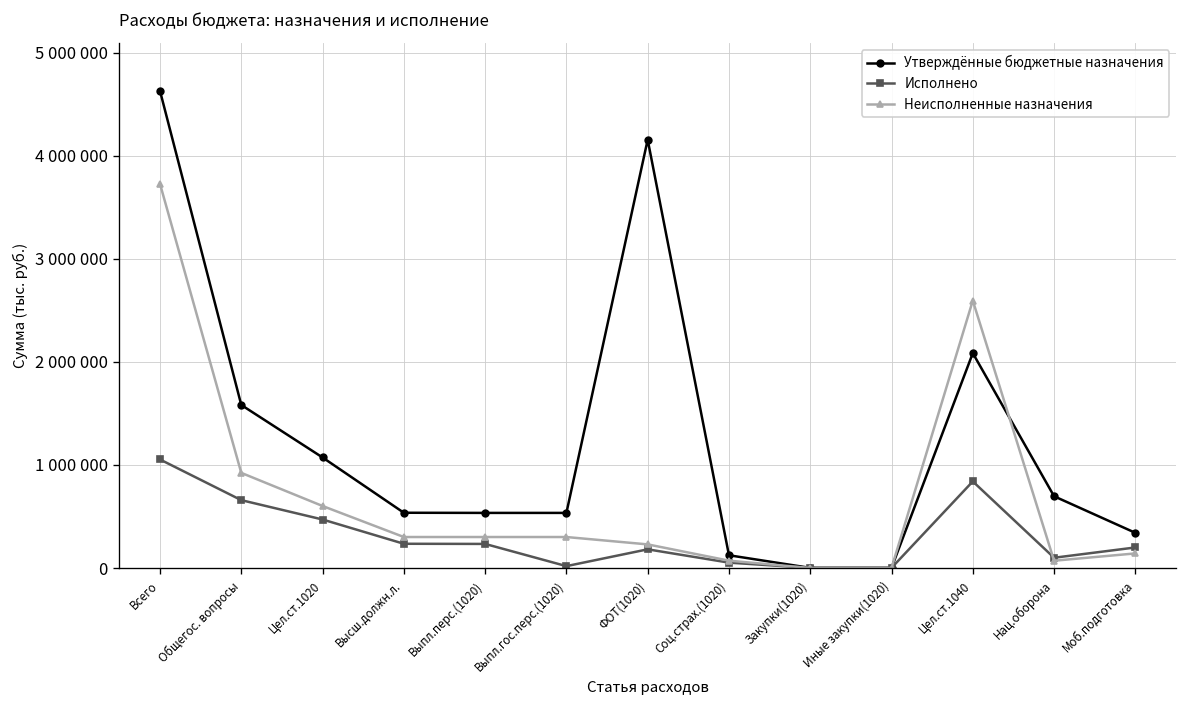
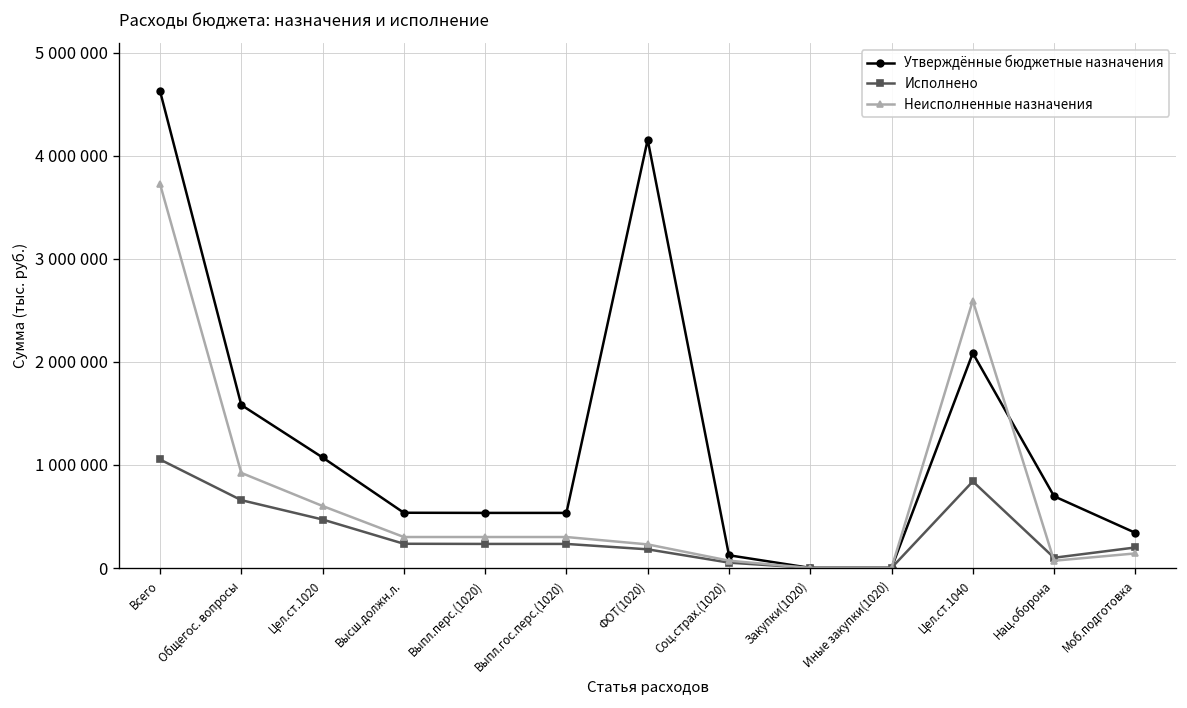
  {
    "Утверждённые бюджетные назначения": {
      "Всего": 4600000,
      "Общегос. вопросы": 1600000,
      "Цел.ст.1020": 1100000,
      "Высш.должн.л.": 500000,
      "Выпл.перс.(1020)": 500000,
      "Выпл.гос.перс.(1020)": 500000,
      "ФОТ(1020)": 4200000,
      "Соц.страх.(1020)": 100000,
      "Цел.ст.1040": 2100000,
      "Нац.оборона": 700000,
      "Моб.подготовка": 300000
    },
    "Исполнено": {
      "Всего": 1100000,
      "Общегос. вопросы": 700000,
      "Цел.ст.1020": 500000,
      "Высш.должн.л.": 200000,
      "Выпл.перс.(1020)": 200000,
-     "Выпл.гос.перс.(1020)": 0,
+     "Выпл.гос.перс.(1020)": 200000,
      "ФОТ(1020)": 200000,
      "Цел.ст.1040": 800000,
      "Моб.подготовка": 200000
    },
    "Неисполненные назначения": {
      "Всего": 3700000,
      "Общегос. вопросы": 900000,
      "Цел.ст.1020": 600000,
      "Высш.должн.л.": 300000,
      "Выпл.перс.(1020)": 300000,
      "Выпл.гос.перс.(1020)": 300000,
      "ФОТ(1020)": 200000,
      "Цел.ст.1040": 2600000,
      "Моб.подготовка": 100000
    }
  }
